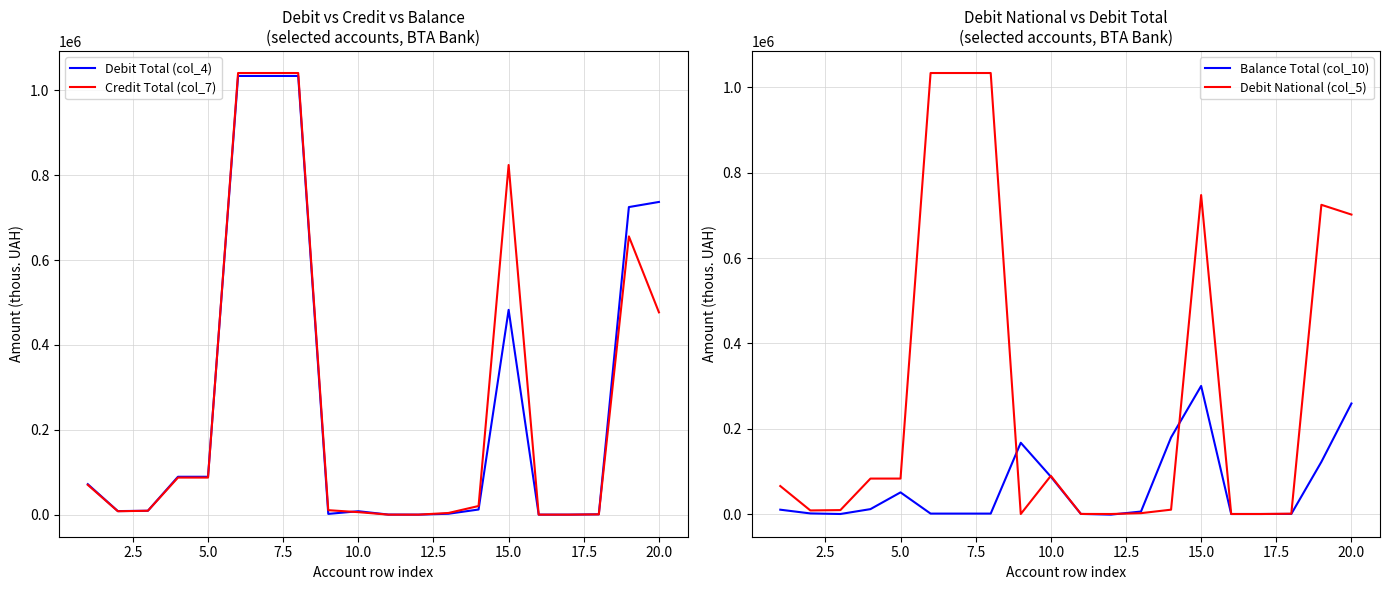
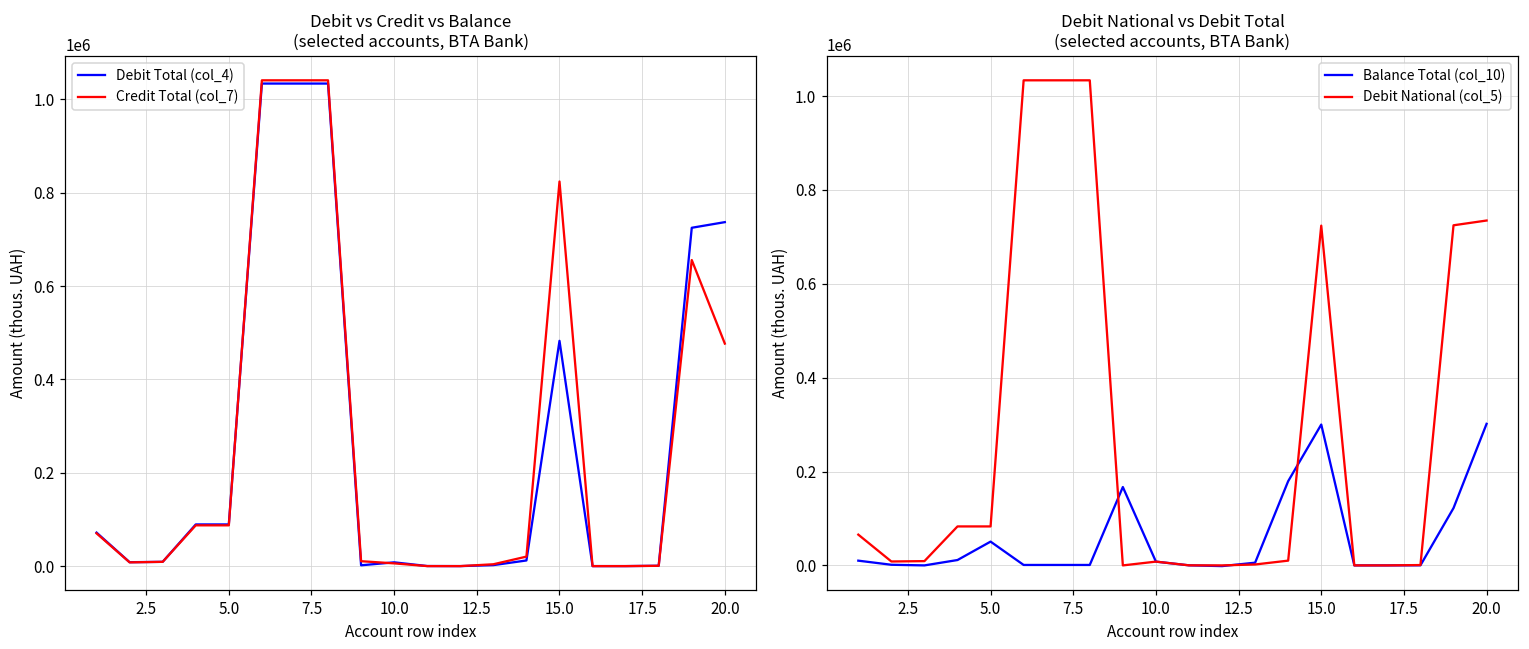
  {
    "Debit vs Credit vs Balance (selected accounts, BTA Bank)": {
      "Debit Total (col_4)": {
        "15.0": 480000,
        "20.0": 740000
      },
      "Credit Total (col_7)": {
        "15.0": 820000,
        "20.0": 480000
      }
    },
    "Debit National vs Debit Total (selected accounts, BTA Bank)": {
      "Balance Total (col_10)": {
        "5.0": 50000,
-       "10.0": 90000,
+       "10.0": 10000,
        "15.0": 300000,
-       "20.0": 260000
+       "20.0": 300000
      },
      "Debit National (col_5)": {
        "5.0": 80000,
-       "10.0": 90000,
-       "15.0": 750000,
-       "20.0": 700000
+       "10.0": 10000,
+       "15.0": 720000,
+       "20.0": 730000
      }
    }
  }
